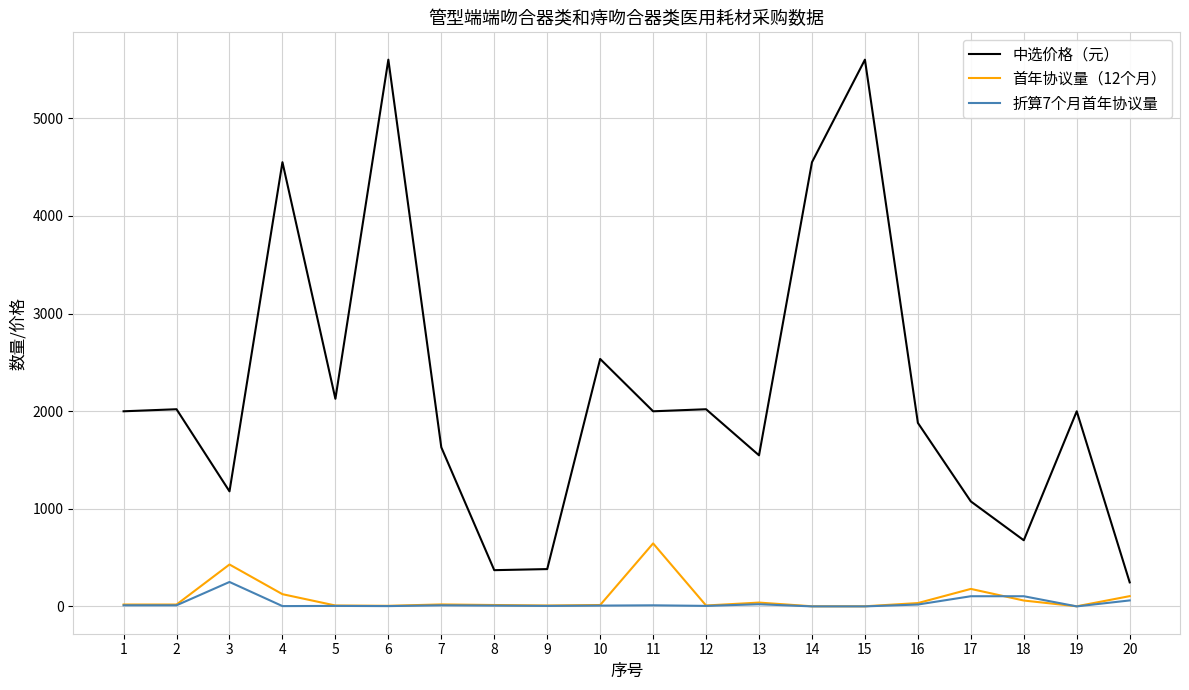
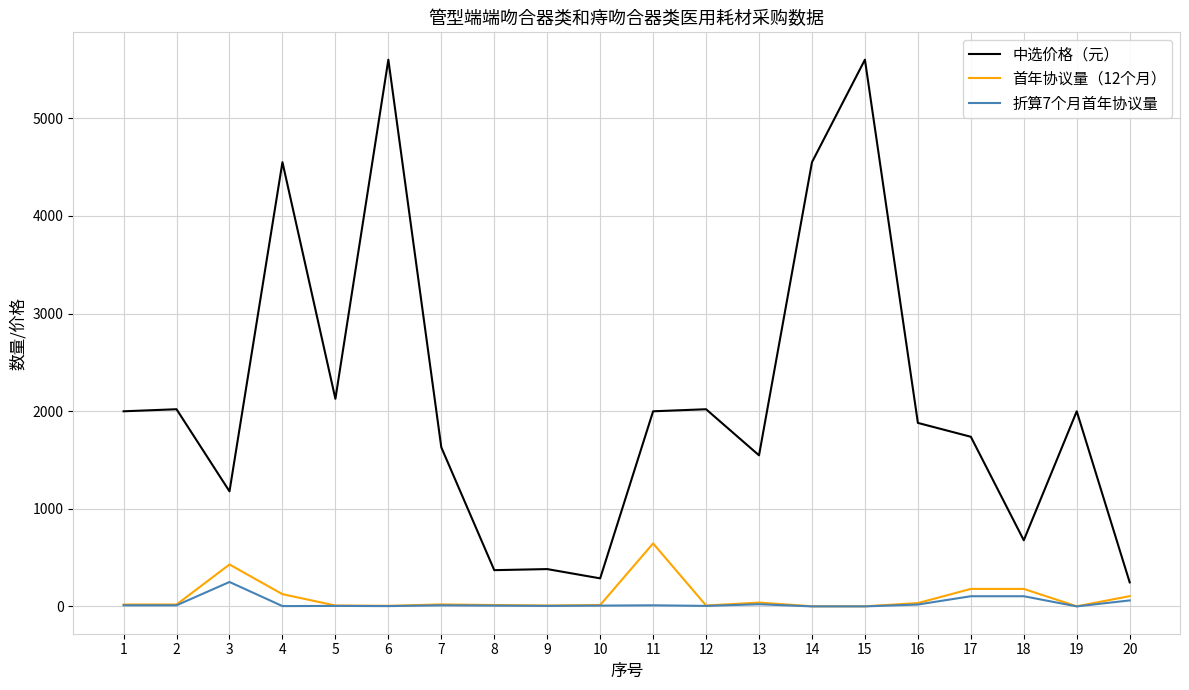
  {
    "中选价格（元）": {
      "1": 2000,
      "2": 2000,
      "3": 1200,
      "4": 4600,
      "5": 2100,
      "6": 5600,
      "7": 1600,
      "8": 400,
      "9": 400,
-     "10": 2500,
+     "10": 300,
      "11": 2000,
      "12": 2000,
      "13": 1500,
      "14": 4600,
      "15": 5600,
      "16": 1900,
-     "17": 1100,
+     "17": 1700,
      "18": 700,
      "19": 2000,
      "20": 200
    },
    "首年协议量（12个月）": {
      "3": 400,
      "4": 100,
      "11": 600,
      "17": 200,
-     "18": 100,
+     "18": 200,
      "20": 100
    },
    "折算7个月首年协议量": {
      "3": 300,
      "4": 0,
      "11": 0,
      "17": 100,
      "18": 100,
      "20": 100
    }
  }
